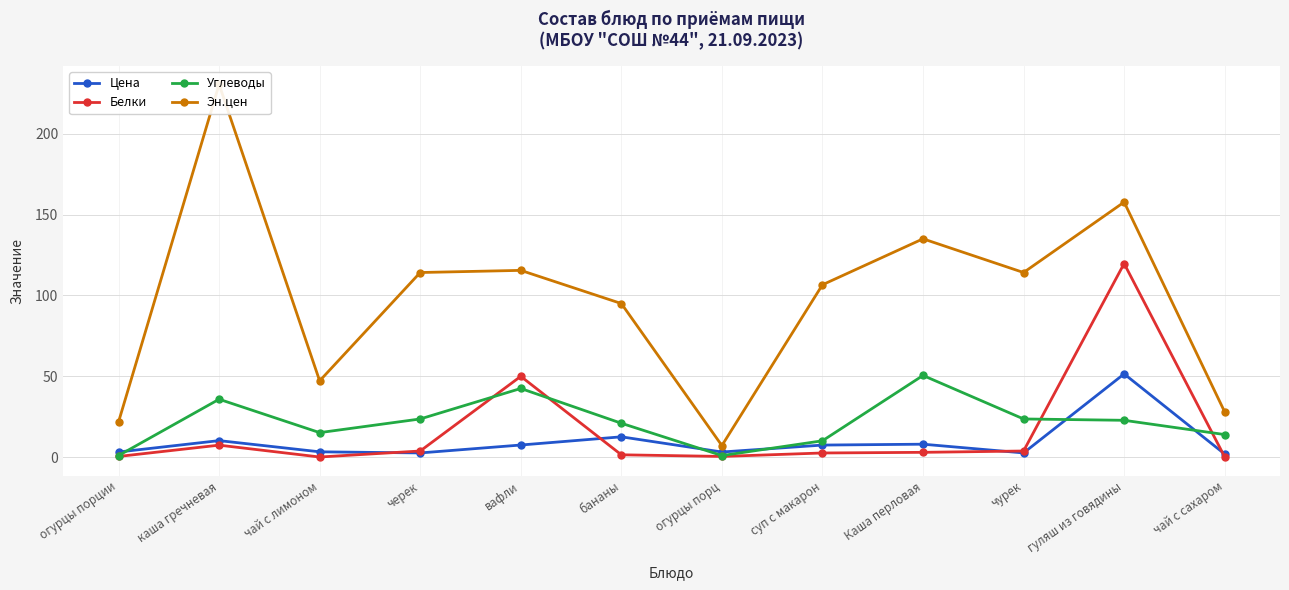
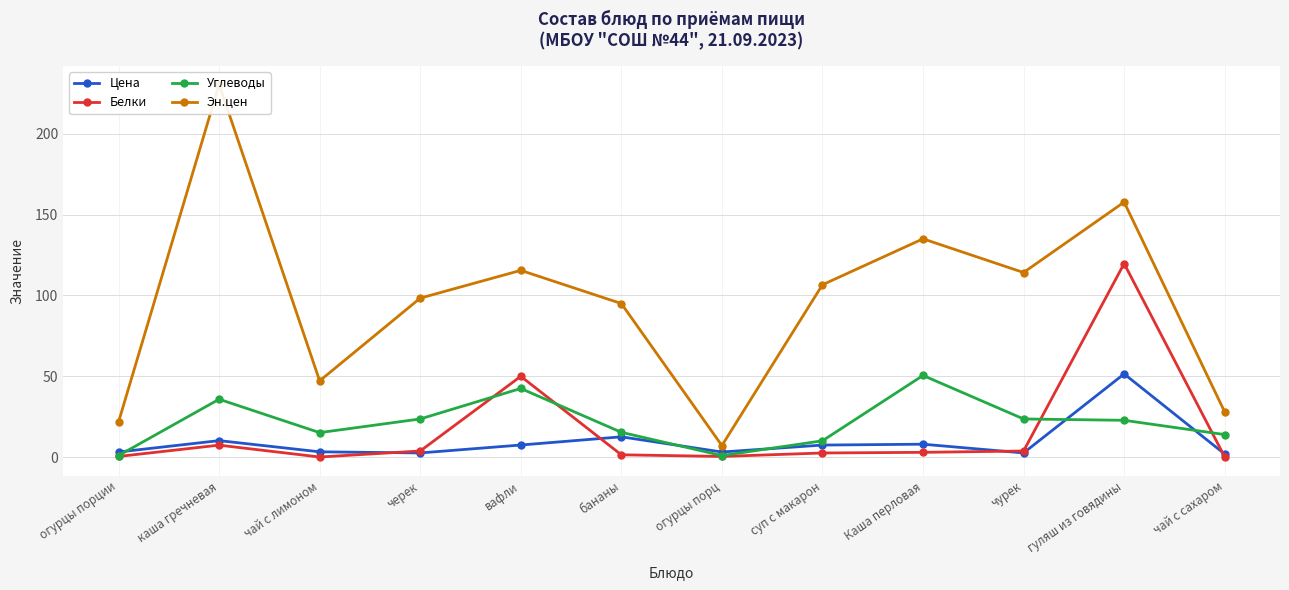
  {
    "Цена": {
      "огурцы порции": 3,
      "каша гречневая": 10,
      "чай с лимоном": 3,
      "вафли": 8,
      "бананы": 13,
      "огурцы порц": 3,
      "суп с макарон": 8,
      "Каша перловая": 8,
      "гуляш из говядины": 52,
      "чай с сахаром": 2
    },
    "Белки": {
      "каша гречневая": 7,
      "чай с лимоном": 0,
      "вафли": 50,
      "бананы": 2,
      "суп с макарон": 3,
      "Каша перловая": 3,
      "гуляш из говядины": 120,
      "чай с сахаром": 0
    },
    "Углеводы": {
      "каша гречневая": 36,
      "чай с лимоном": 15,
      "черек": 24,
      "вафли": 43,
-     "бананы": 21,
+     "бананы": 15,
      "суп с макарон": 10,
      "Каша перловая": 51,
      "чурек": 24,
      "гуляш из говядины": 23,
      "чай с сахаром": 14
    },
    "Эн.цен": {
      "огурцы порции": 22,
      "чай с лимоном": 47,
-     "черек": 114,
+     "черек": 98,
      "вафли": 116,
      "бананы": 95,
      "огурцы порц": 7,
      "суп с макарон": 107,
      "Каша перловая": 135,
      "чурек": 114,
      "гуляш из говядины": 158,
      "чай с сахаром": 28
    }
  }
